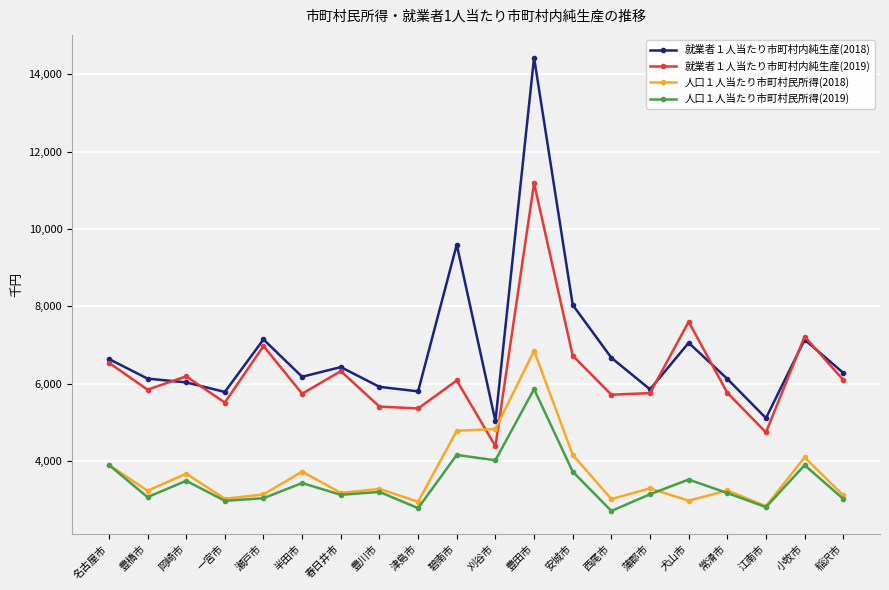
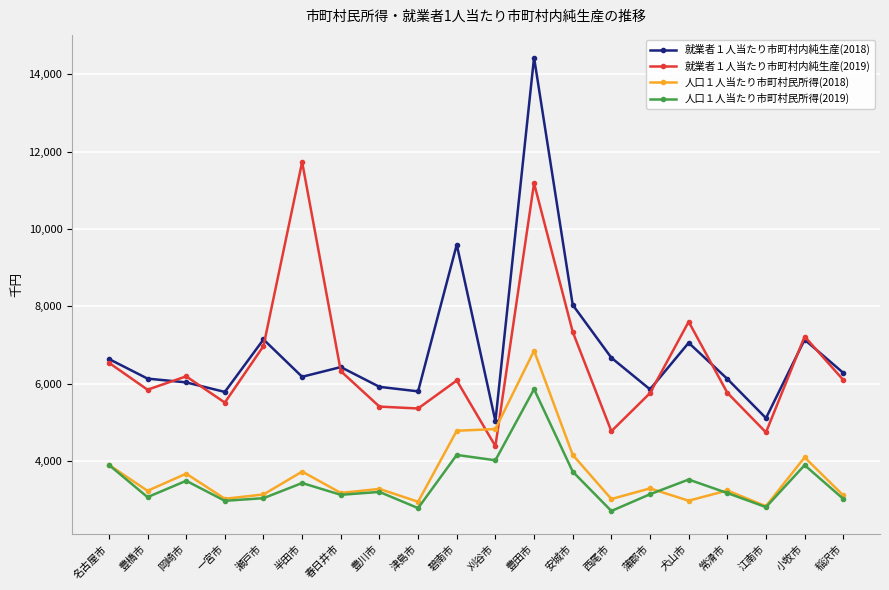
  {
    "就業者１人当たり市町村内純生産(2018)": {
      "名古屋市": "6,600",
      "豊橋市": "6,100",
      "岡崎市": "6,000",
      "一宮市": "5,800",
      "瀬戸市": "7,100",
      "半田市": "6,200",
      "春日井市": "6,400",
      "豊川市": "5,900",
      "津島市": "5,800",
      "碧南市": "9,600",
      "刈谷市": "5,000",
      "豊田市": "14,400",
      "安城市": "8,000",
      "西尾市": "6,700",
      "蒲郡市": "5,900",
      "犬山市": "7,100",
      "常滑市": "6,100",
      "江南市": "5,100",
      "小牧市": "7,100",
      "稲沢市": "6,300"
    },
    "就業者１人当たり市町村内純生産(2019)": {
      "名古屋市": "6,500",
      "豊橋市": "5,800",
      "岡崎市": "6,200",
      "一宮市": "5,500",
      "瀬戸市": "7,000",
-     "半田市": "5,700",
+     "半田市": "11,700",
      "春日井市": "6,300",
      "豊川市": "5,400",
      "津島市": "5,400",
      "碧南市": "6,100",
      "刈谷市": "4,400",
      "豊田市": "11,200",
-     "安城市": "6,700",
-     "西尾市": "5,700",
+     "安城市": "7,300",
+     "西尾市": "4,800",
      "蒲郡市": "5,800",
      "犬山市": "7,600",
      "常滑市": "5,800",
      "江南市": "4,700",
      "小牧市": "7,200",
      "稲沢市": "6,100"
    },
    "人口１人当たり市町村民所得(2018)": {
      "豊橋市": "3,200",
      "岡崎市": "3,700",
      "瀬戸市": "3,100",
      "半田市": "3,700",
      "豊川市": "3,300",
      "津島市": "2,900",
      "碧南市": "4,800",
      "刈谷市": "4,800",
      "豊田市": "6,900",
      "安城市": "4,200",
      "西尾市": "3,000",
      "蒲郡市": "3,300",
      "犬山市": "3,000",
      "小牧市": "4,100",
      "稲沢市": "3,100"
    },
    "人口１人当たり市町村民所得(2019)": {
      "豊橋市": "3,100",
      "岡崎市": "3,500",
      "瀬戸市": "3,000",
      "半田市": "3,400",
      "豊川市": "3,200",
      "津島市": "2,800",
      "碧南市": "4,200",
      "刈谷市": "4,000",
      "豊田市": "5,900",
      "安城市": "3,700",
      "西尾市": "2,700",
      "蒲郡市": "3,100",
      "犬山市": "3,500",
      "小牧市": "3,900",
      "稲沢市": "3,000"
    }
  }
